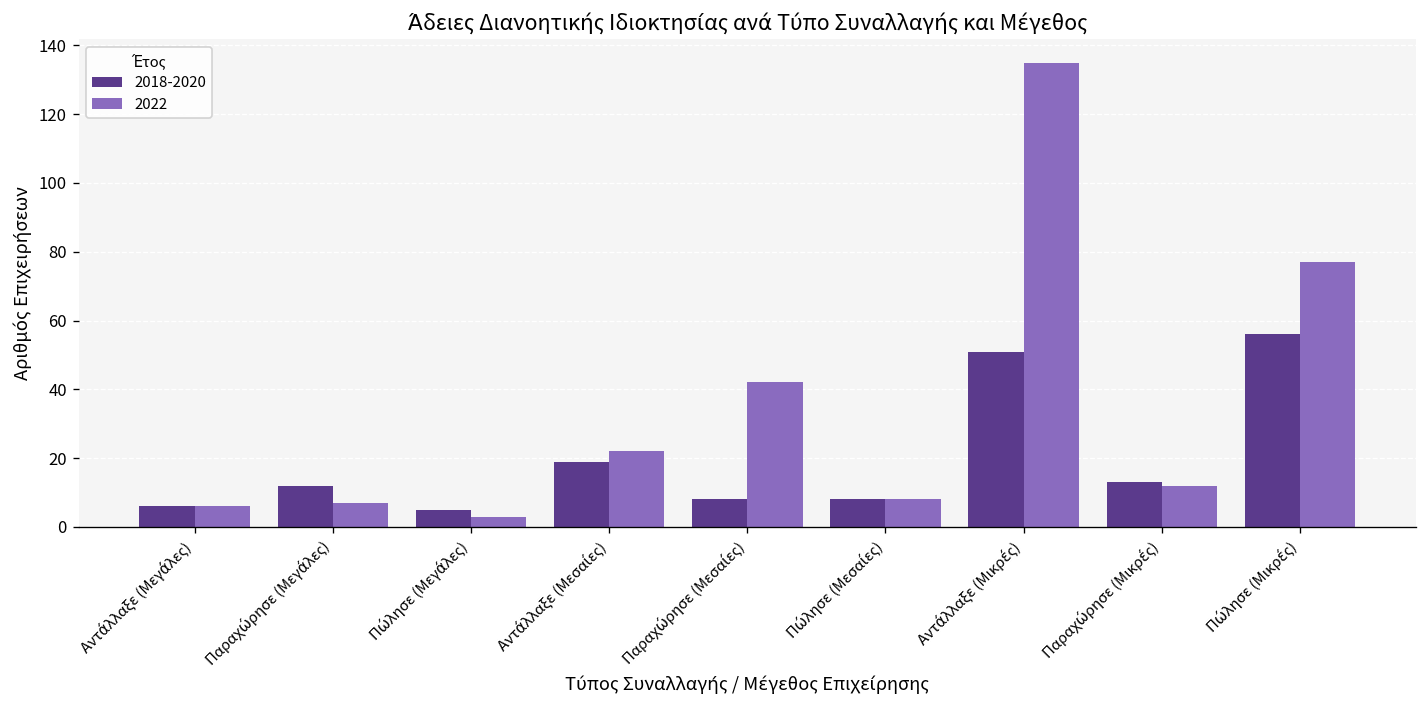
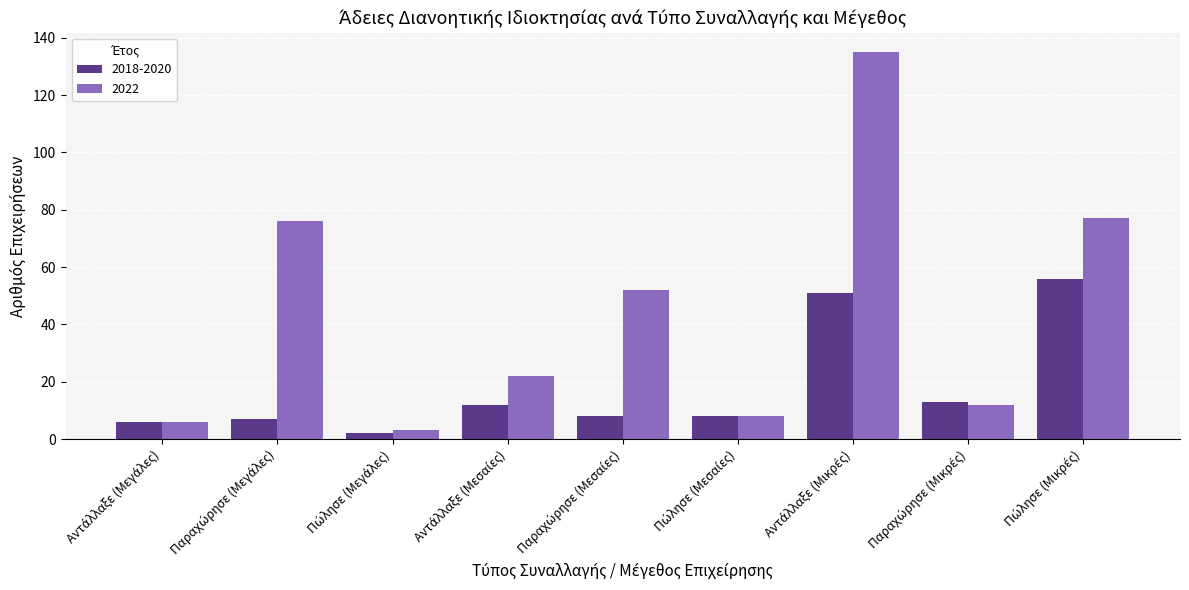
  {
    "2018-2020": {
      "Αντάλλαξε (Μεγάλες)": 6,
-     "Παραχώρησε (Μεγάλες)": 12,
-     "Πώλησε (Μεγάλες)": 5,
-     "Αντάλλαξε (Μεσαίες)": 19,
+     "Παραχώρησε (Μεγάλες)": 7,
+     "Πώλησε (Μεγάλες)": 2,
+     "Αντάλλαξε (Μεσαίες)": 12,
      "Παραχώρησε (Μεσαίες)": 8,
      "Πώλησε (Μεσαίες)": 8,
      "Αντάλλαξε (Μικρές)": 51,
      "Παραχώρησε (Μικρές)": 13,
      "Πώλησε (Μικρές)": 56
    },
    "2022": {
      "Αντάλλαξε (Μεγάλες)": 6,
-     "Παραχώρησε (Μεγάλες)": 7,
+     "Παραχώρησε (Μεγάλες)": 76,
      "Πώλησε (Μεγάλες)": 3,
      "Αντάλλαξε (Μεσαίες)": 22,
-     "Παραχώρησε (Μεσαίες)": 42,
+     "Παραχώρησε (Μεσαίες)": 52,
      "Πώλησε (Μεσαίες)": 8,
      "Αντάλλαξε (Μικρές)": 135,
      "Παραχώρησε (Μικρές)": 12,
      "Πώλησε (Μικρές)": 77
    }
  }
